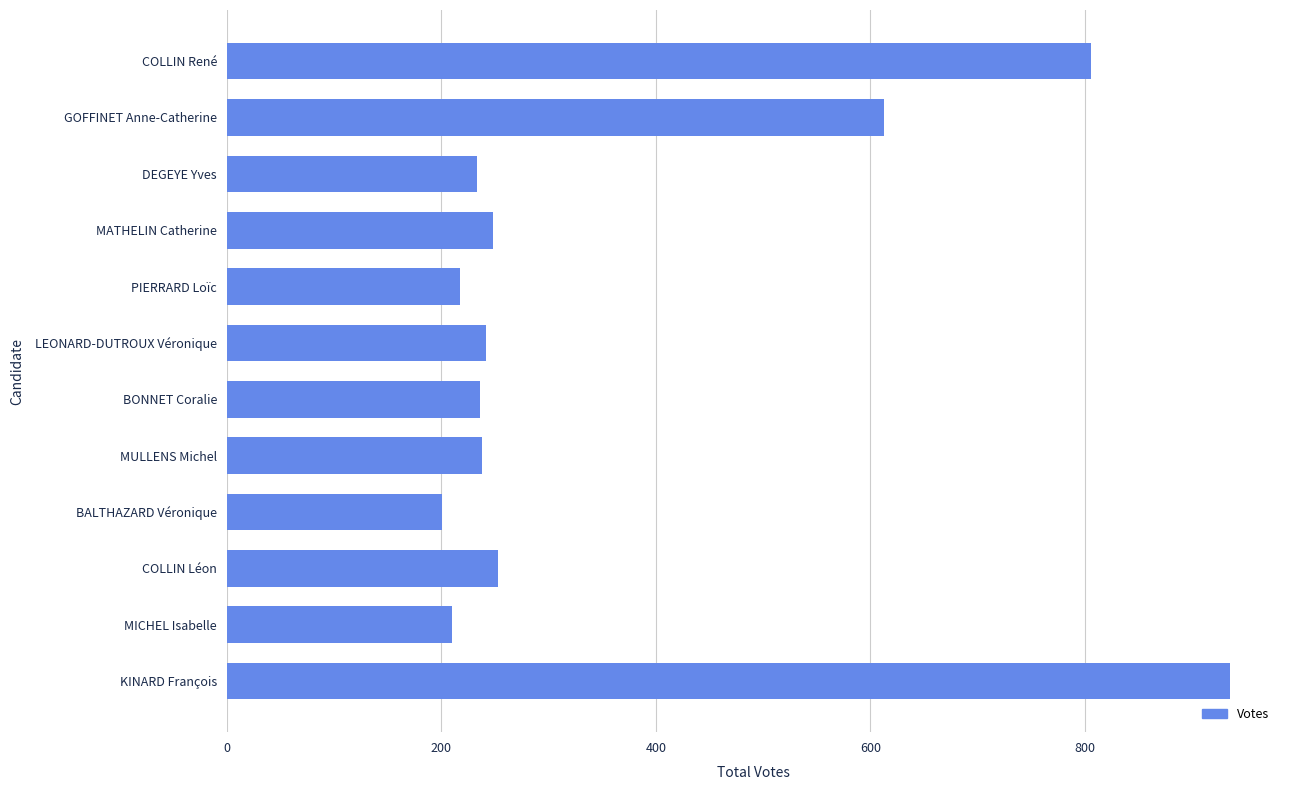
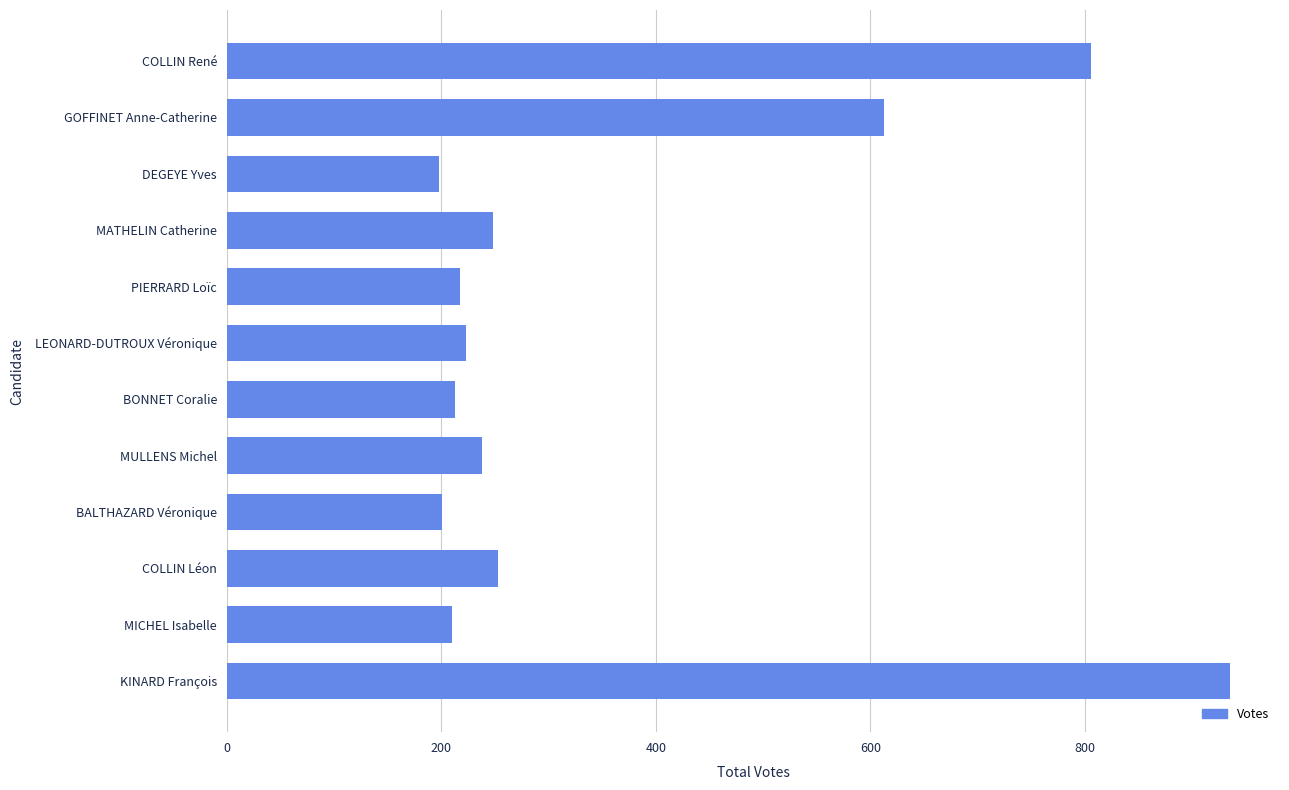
  {
    "COLLIN René": 806,
    "GOFFINET Anne-Catherine": 613,
-   "DEGEYE Yves": 233,
+   "DEGEYE Yves": 198,
    "MATHELIN Catherine": 248,
    "PIERRARD Loïc": 217,
-   "LEONARD-DUTROUX Véronique": 242,
-   "BONNET Coralie": 236,
+   "LEONARD-DUTROUX Véronique": 223,
+   "BONNET Coralie": 213,
    "MULLENS Michel": 238,
    "BALTHAZARD Véronique": 201,
    "COLLIN Léon": 253,
    "MICHEL Isabelle": 210,
    "KINARD François": 935
  }
